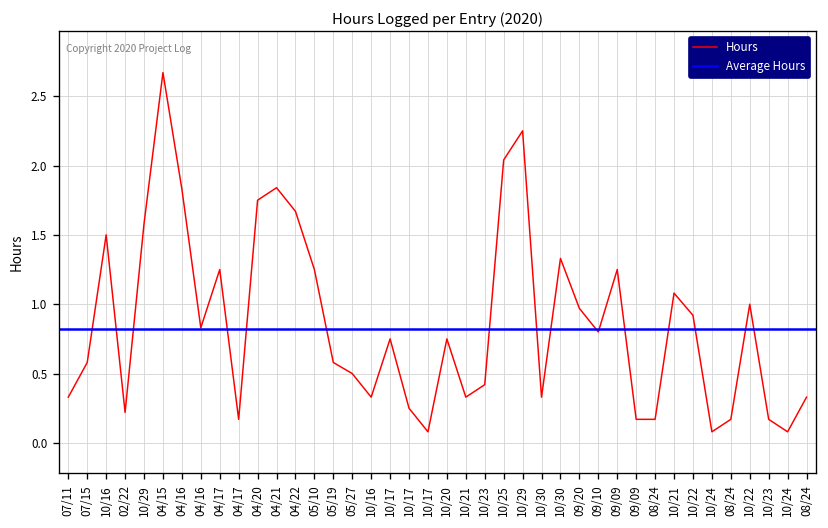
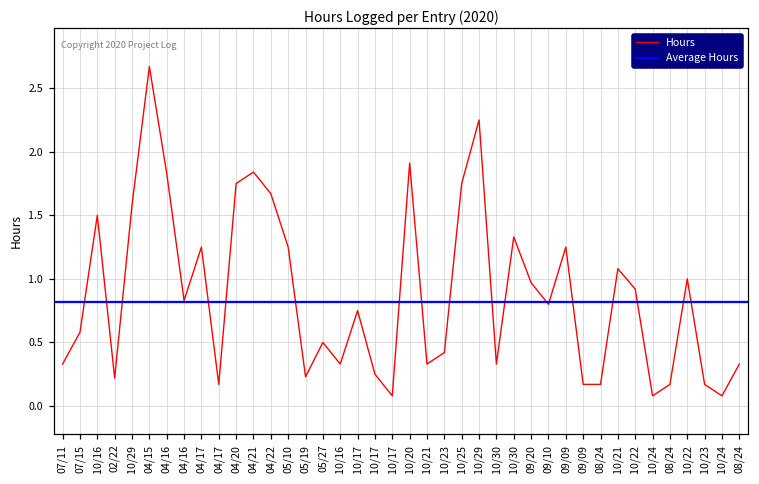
  {
    "07/11": 0.33,
    "07/15": 0.58,
    "02/22": 0.22,
    "04/20": 1.75,
    "04/21": 1.84,
    "04/22": 1.67,
    "05/10": 1.25,
-   "05/19": 0.58,
+   "05/19": 0.23,
    "05/27": 0.50,
-   "10/20": 0.75,
-   "10/25": 2.04,
+   "10/20": 1.91,
+   "10/25": 1.75,
    "09/20": 0.97,
    "09/10": 0.80
  }
